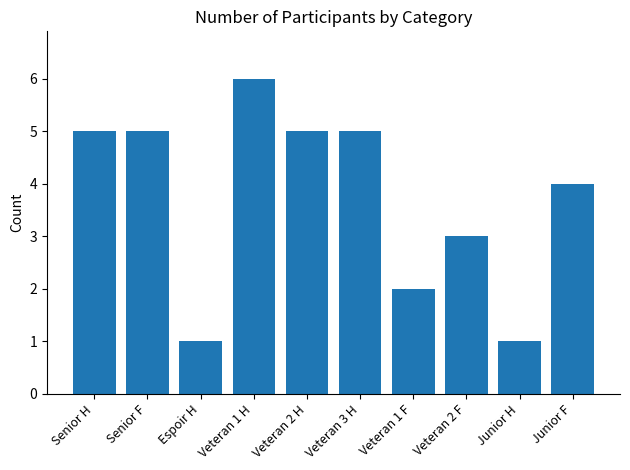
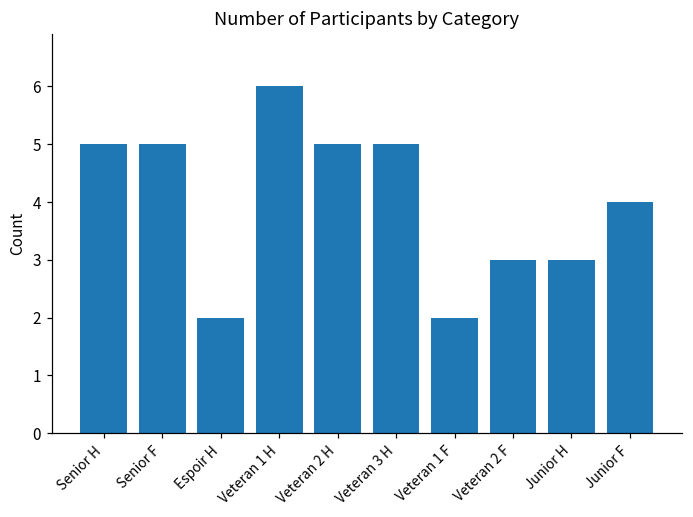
  {
    "Senior H": 5,
    "Senior F": 5,
-   "Espoir H": 1,
+   "Espoir H": 2,
    "Veteran 1 H": 6,
    "Veteran 2 H": 5,
    "Veteran 3 H": 5,
    "Veteran 1 F": 2,
    "Veteran 2 F": 3,
-   "Junior H": 1,
+   "Junior H": 3,
    "Junior F": 4
  }
